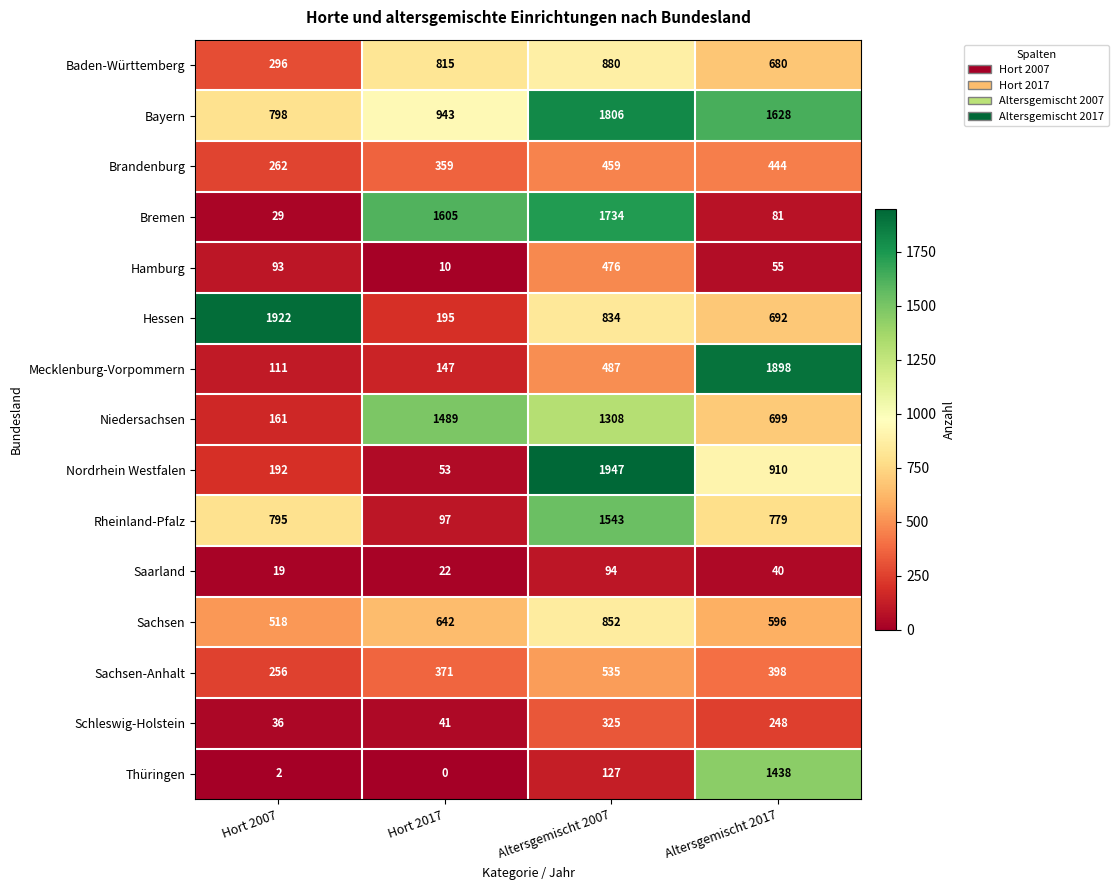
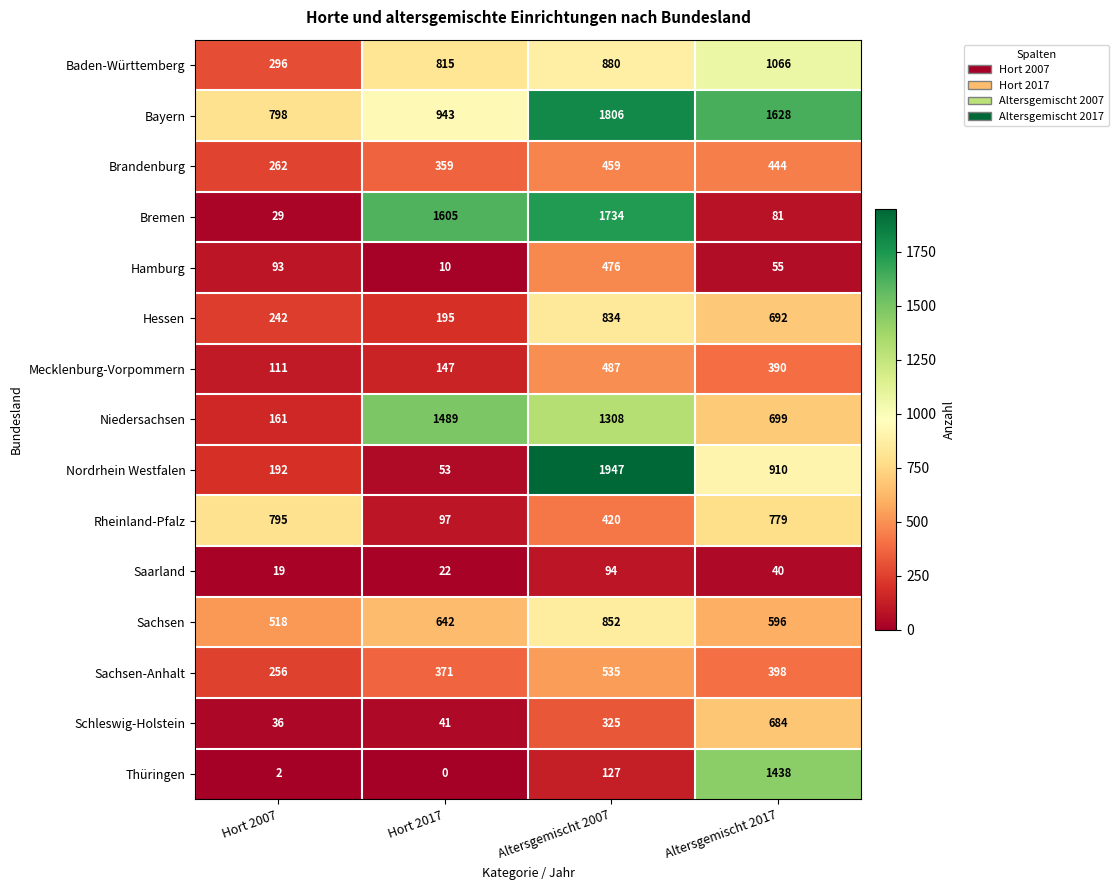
  {
    "Baden-Württemberg": {
      "Hort 2007": 296,
      "Hort 2017": 815,
      "Altersgemischt 2007": 880,
-     "Altersgemischt 2017": 680
+     "Altersgemischt 2017": 1066
    },
    "Bayern": {
      "Hort 2007": 798,
      "Hort 2017": 943,
      "Altersgemischt 2007": 1806,
      "Altersgemischt 2017": 1628
    },
    "Brandenburg": {
      "Hort 2007": 262,
      "Hort 2017": 359,
      "Altersgemischt 2007": 459,
      "Altersgemischt 2017": 444
    },
    "Bremen": {
      "Hort 2007": 29,
      "Hort 2017": 1605,
      "Altersgemischt 2007": 1734,
      "Altersgemischt 2017": 81
    },
    "Hamburg": {
      "Hort 2007": 93,
      "Hort 2017": 10,
      "Altersgemischt 2007": 476,
      "Altersgemischt 2017": 55
    },
    "Hessen": {
-     "Hort 2007": 1922,
+     "Hort 2007": 242,
      "Hort 2017": 195,
      "Altersgemischt 2007": 834,
      "Altersgemischt 2017": 692
    },
    "Mecklenburg-Vorpommern": {
      "Hort 2007": 111,
      "Hort 2017": 147,
      "Altersgemischt 2007": 487,
-     "Altersgemischt 2017": 1898
+     "Altersgemischt 2017": 390
    },
    "Niedersachsen": {
      "Hort 2007": 161,
      "Hort 2017": 1489,
      "Altersgemischt 2007": 1308,
      "Altersgemischt 2017": 699
    },
    "Nordrhein Westfalen": {
      "Hort 2007": 192,
      "Hort 2017": 53,
      "Altersgemischt 2007": 1947,
      "Altersgemischt 2017": 910
    },
    "Rheinland-Pfalz": {
      "Hort 2007": 795,
      "Hort 2017": 97,
-     "Altersgemischt 2007": 1543,
+     "Altersgemischt 2007": 420,
      "Altersgemischt 2017": 779
    },
    "Saarland": {
      "Hort 2007": 19,
      "Hort 2017": 22,
      "Altersgemischt 2007": 94,
      "Altersgemischt 2017": 40
    },
    "Sachsen": {
      "Hort 2007": 518,
      "Hort 2017": 642,
      "Altersgemischt 2007": 852,
      "Altersgemischt 2017": 596
    },
    "Sachsen-Anhalt": {
      "Hort 2007": 256,
      "Hort 2017": 371,
      "Altersgemischt 2007": 535,
      "Altersgemischt 2017": 398
    },
    "Schleswig-Holstein": {
      "Hort 2007": 36,
      "Hort 2017": 41,
      "Altersgemischt 2007": 325,
-     "Altersgemischt 2017": 248
+     "Altersgemischt 2017": 684
    },
    "Thüringen": {
      "Hort 2007": 2,
      "Hort 2017": 0,
      "Altersgemischt 2007": 127,
      "Altersgemischt 2017": 1438
    }
  }
